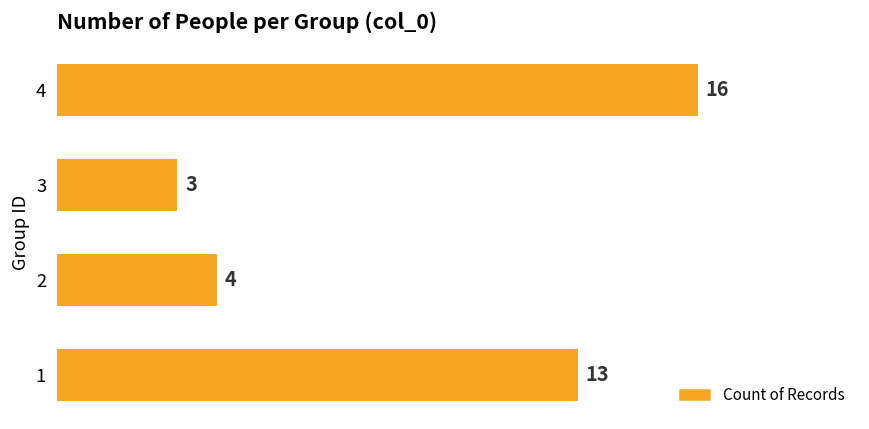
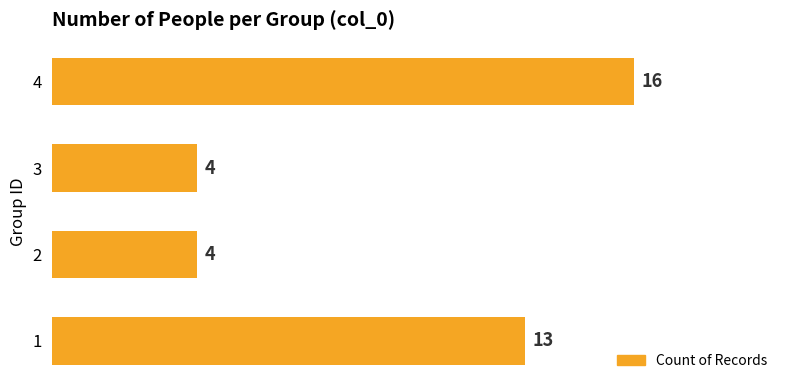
  {
    "4": 16,
-   "3": 3,
+   "3": 4,
    "2": 4,
    "1": 13
  }
